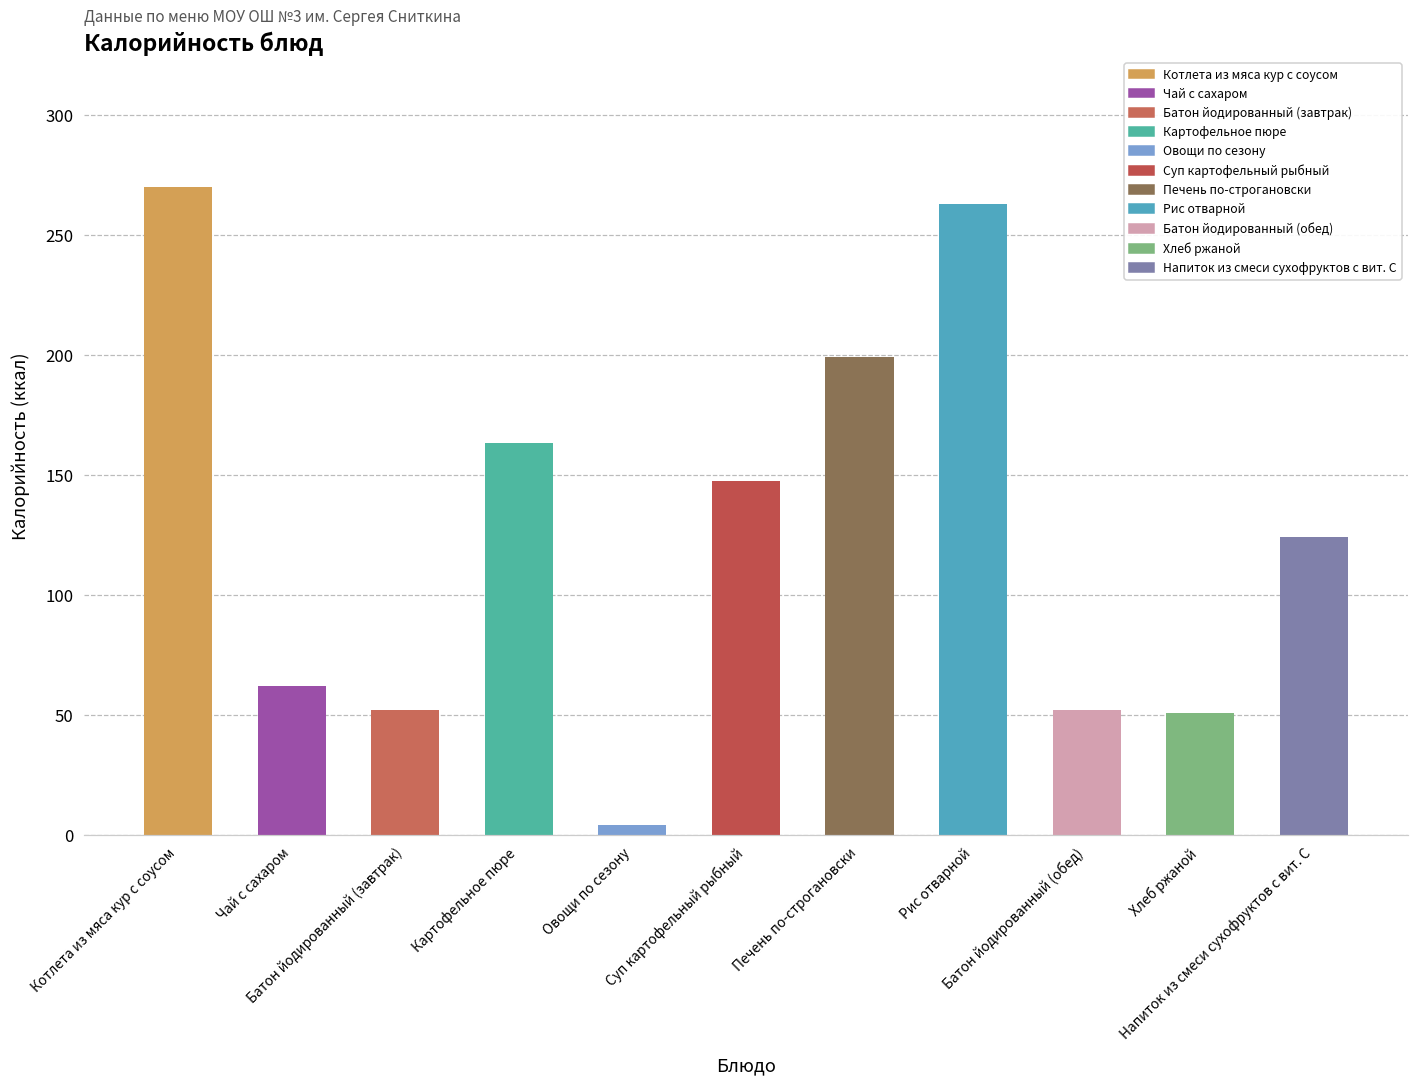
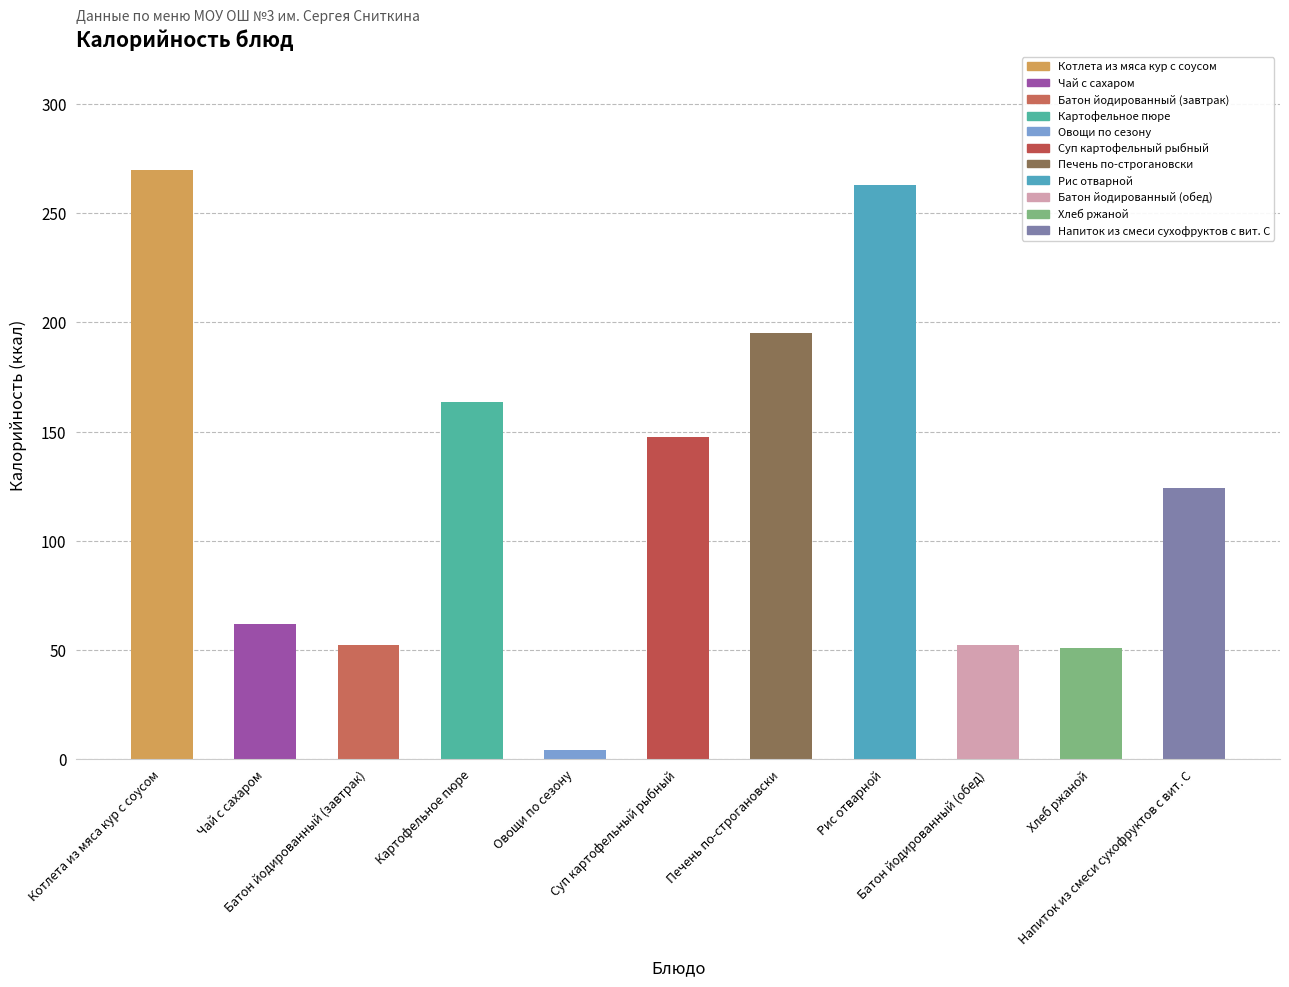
  {
    "Печень по-строгановски": {
-     "Печень по-строгановски": 199
+     "Печень по-строгановски": 195
    },
    "Батон йодированный (обед)": {
      "Батон йодированный (обед)": 52
    }
  }
